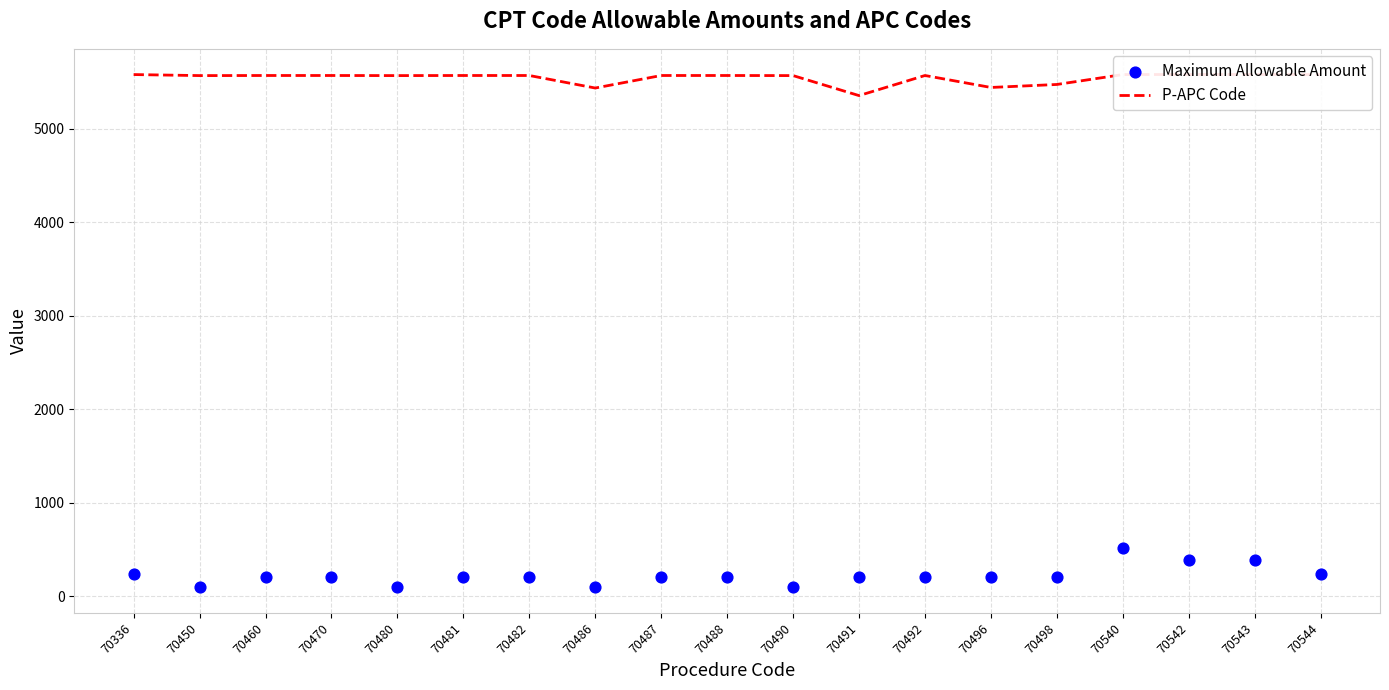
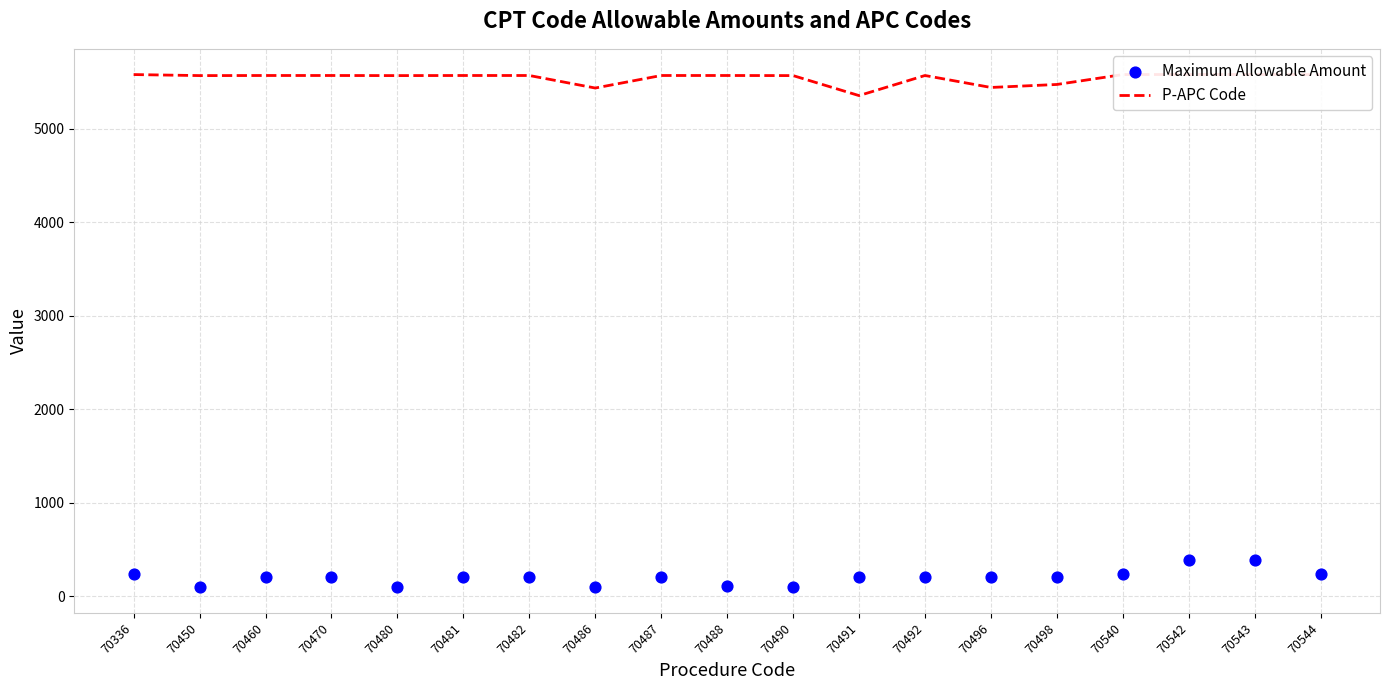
  {
    "P-APC Code": {
      "70336": 5600,
      "70450": 5600,
      "70460": 5600,
      "70470": 5600,
      "70480": 5600,
      "70481": 5600,
      "70482": 5600,
      "70486": 5400,
      "70487": 5600,
      "70488": 5600,
      "70490": 5600,
      "70491": 5400,
      "70492": 5600,
      "70496": 5400,
      "70498": 5500
    },
    "Maximum Allowable Amount": {
-     "70488": 200,
-     "70540": 500
+     "70488": 100,
+     "70540": 200
    }
  }
